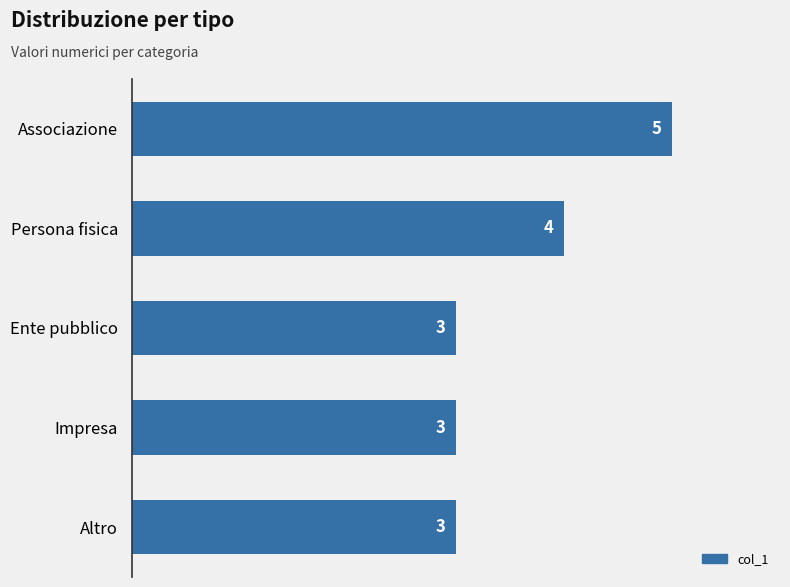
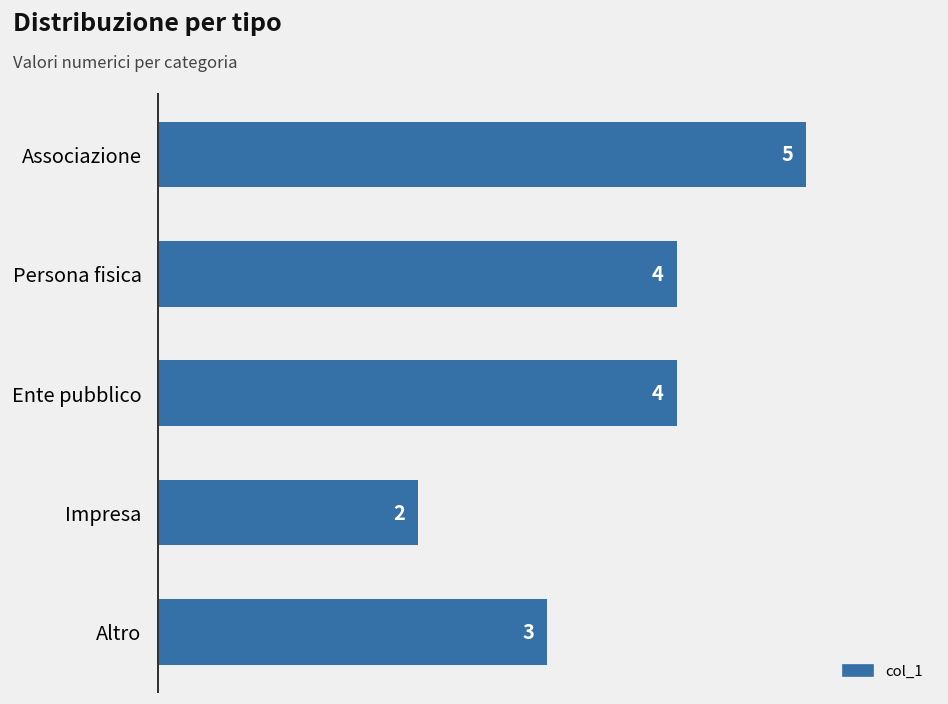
  {
    "Associazione": 5,
    "Persona fisica": 4,
-   "Ente pubblico": 3,
-   "Impresa": 3,
+   "Ente pubblico": 4,
+   "Impresa": 2,
    "Altro": 3
  }
